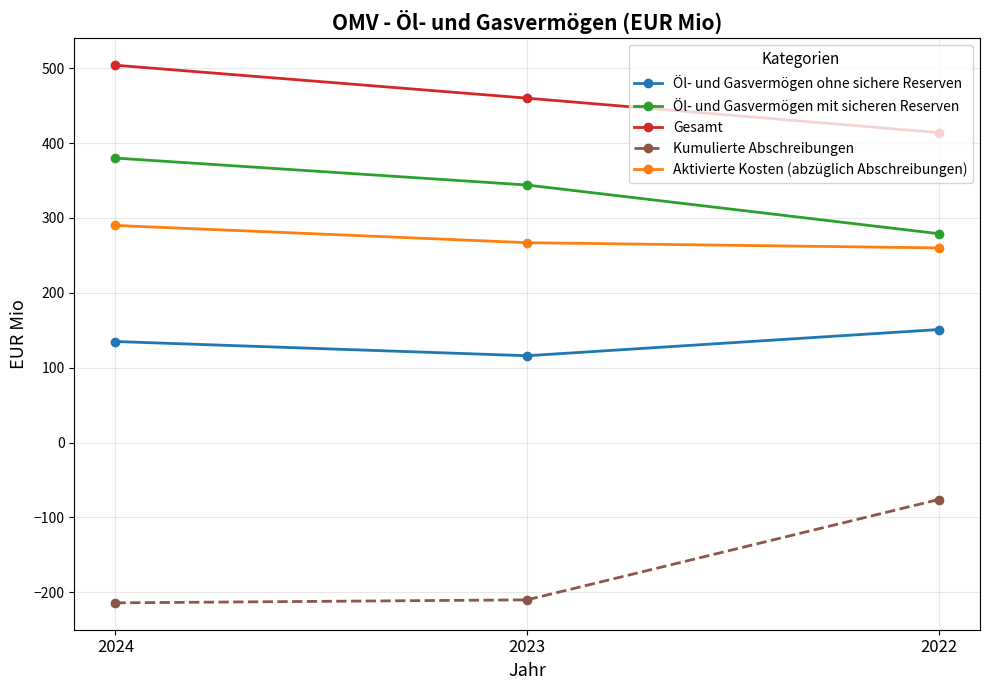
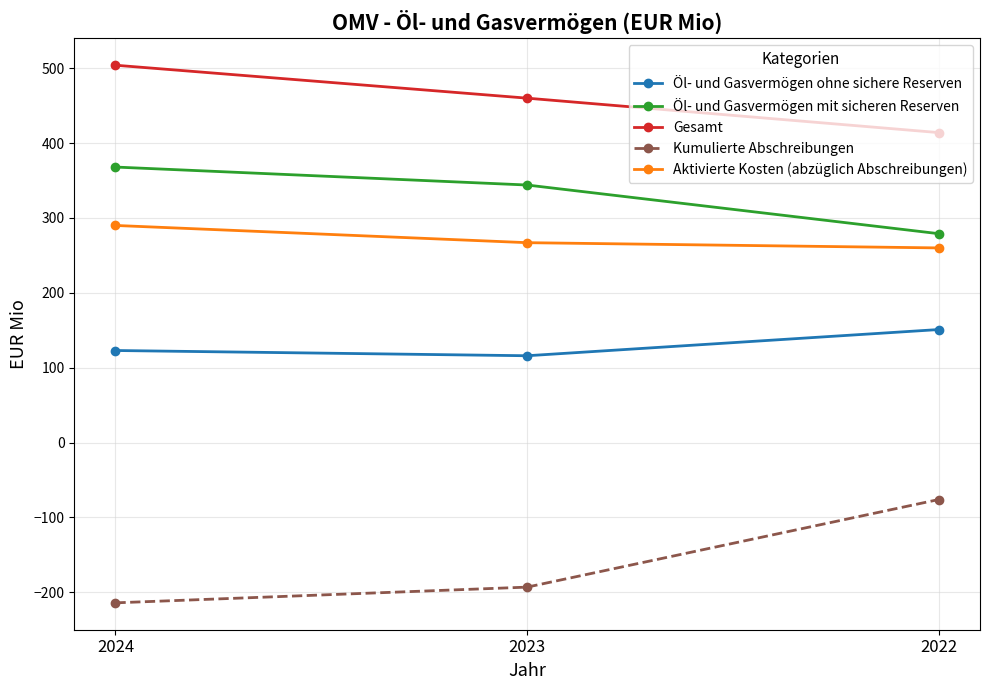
  {
    "Öl- und Gasvermögen ohne sichere Reserven": {
-     "2024": 140,
+     "2024": 120,
      "2023": 120,
      "2022": 150
    },
    "Öl- und Gasvermögen mit sicheren Reserven": {
-     "2024": 380,
+     "2024": 370,
      "2023": 340,
      "2022": 280
    },
    "Gesamt": {
      "2024": 500,
      "2023": 460
    },
    "Kumulierte Abschreibungen": {
      "2024": -210,
-     "2023": -210,
+     "2023": -190,
      "2022": -80
    },
    "Aktivierte Kosten (abzüglich Abschreibungen)": {
      "2024": 290,
      "2023": 270,
      "2022": 260
    }
  }
